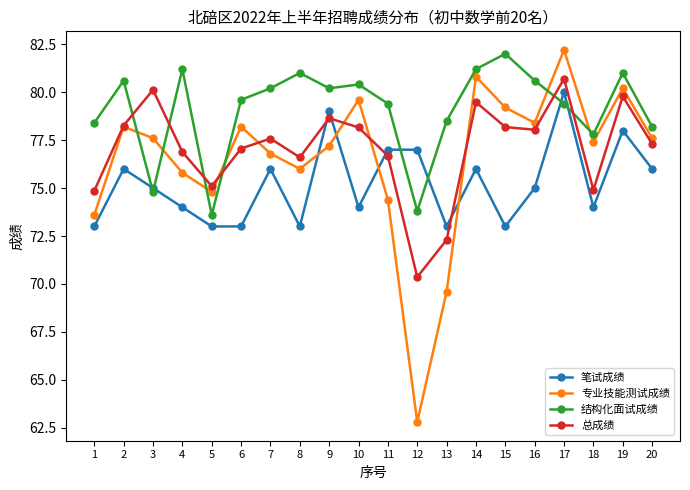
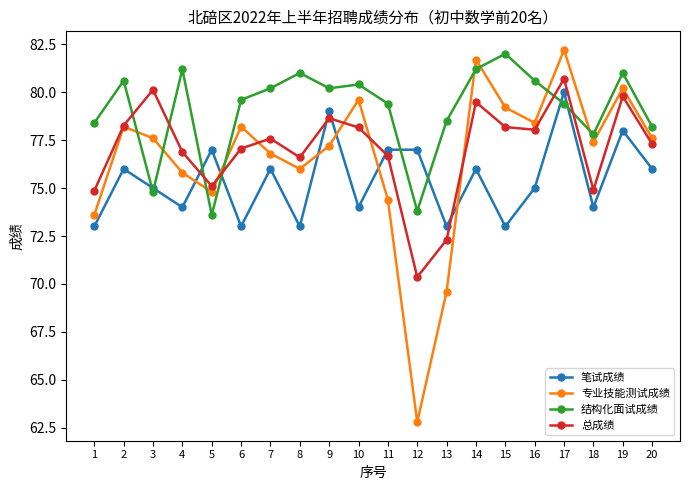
  {
    "笔试成绩": {
      "1": 73,
      "2": 76,
      "3": 75,
      "4": 74,
-     "5": 73,
+     "5": 77,
      "6": 73,
      "7": 76,
      "8": 73,
      "9": 79,
      "10": 74,
      "11": 77,
      "12": 77,
      "13": 73,
      "14": 76,
      "15": 73,
      "16": 75,
      "17": 80,
      "18": 74,
      "19": 78,
      "20": 76
    },
    "专业技能测试成绩": {
      "1": 73.6,
      "3": 77.6,
      "4": 75.8,
      "5": 74.8,
      "6": 78.2,
      "7": 76.8,
      "8": 76.0,
      "9": 77.2,
      "10": 79.6,
      "11": 74.4,
      "12": 62.8,
      "13": 69.6,
-     "14": 80.8,
+     "14": 81.7,
      "15": 79.2,
      "16": 78.4,
      "17": 82.2,
      "18": 77.4,
      "19": 80.2,
      "20": 77.6
    },
    "结构化面试成绩": {
      "1": 78.4,
      "2": 80.6,
      "3": 74.8,
      "4": 81.2,
      "5": 73.6,
      "6": 79.6,
      "7": 80.2,
      "8": 81.0,
      "9": 80.2,
      "10": 80.4,
      "11": 79.4,
      "12": 73.8,
      "13": 78.5,
      "14": 81.2,
      "15": 82.0,
      "16": 80.6,
      "17": 79.4,
      "18": 77.8,
      "19": 81.0,
      "20": 78.2
    },
    "总成绩": {
      "1": 74.9,
      "3": 80.1,
      "4": 76.9,
      "5": 75.1,
      "6": 77.1,
      "7": 77.6,
      "8": 76.6,
      "9": 78.6,
      "10": 78.2,
      "11": 76.7,
      "12": 70.4,
      "13": 72.3,
      "14": 79.5,
      "15": 78.2,
      "16": 78.0,
      "17": 80.7,
      "18": 74.9,
      "19": 79.8,
      "20": 77.3
    }
  }
